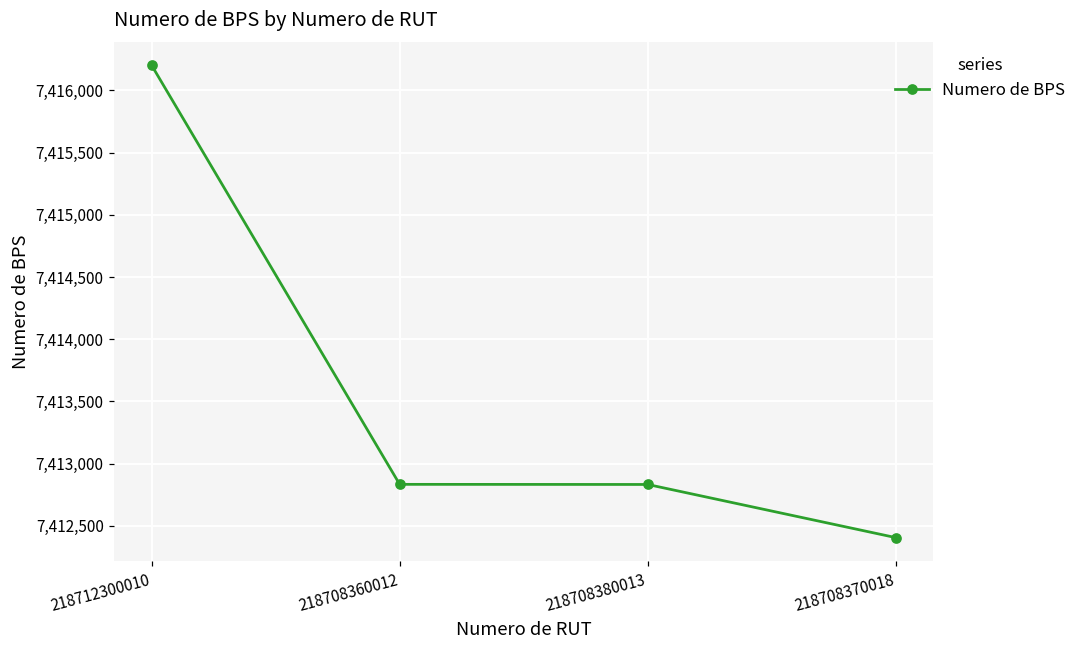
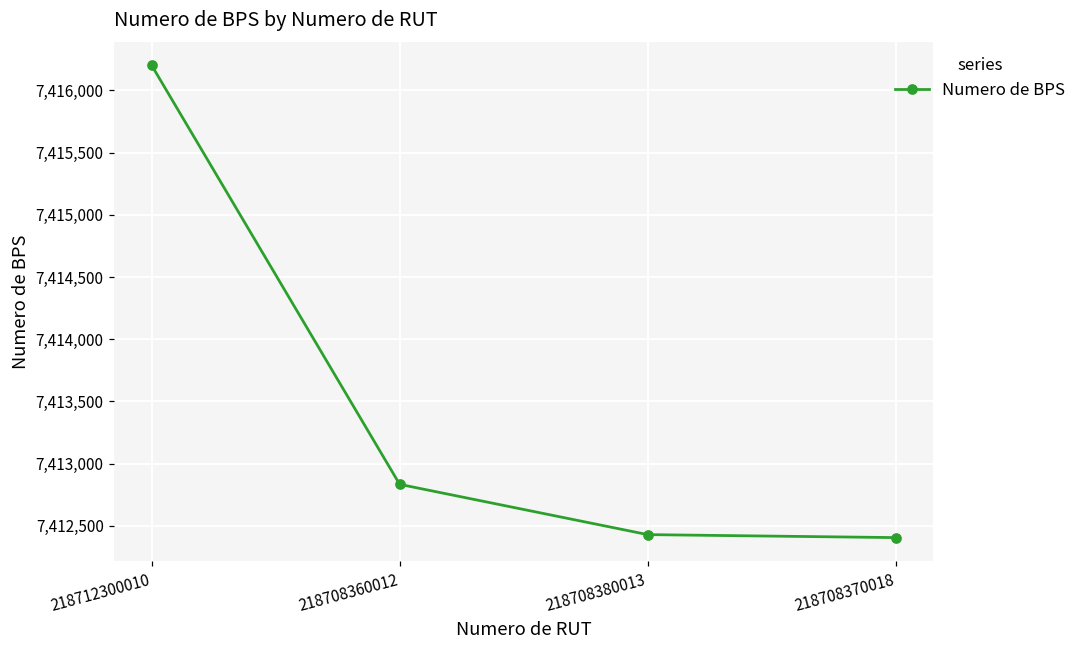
  {
    "218712300010": "7,416,200",
    "218708360012": "7,412,830",
-   "218708380013": "7,412,830",
+   "218708380013": "7,412,430",
    "218708370018": "7,412,410"
  }
